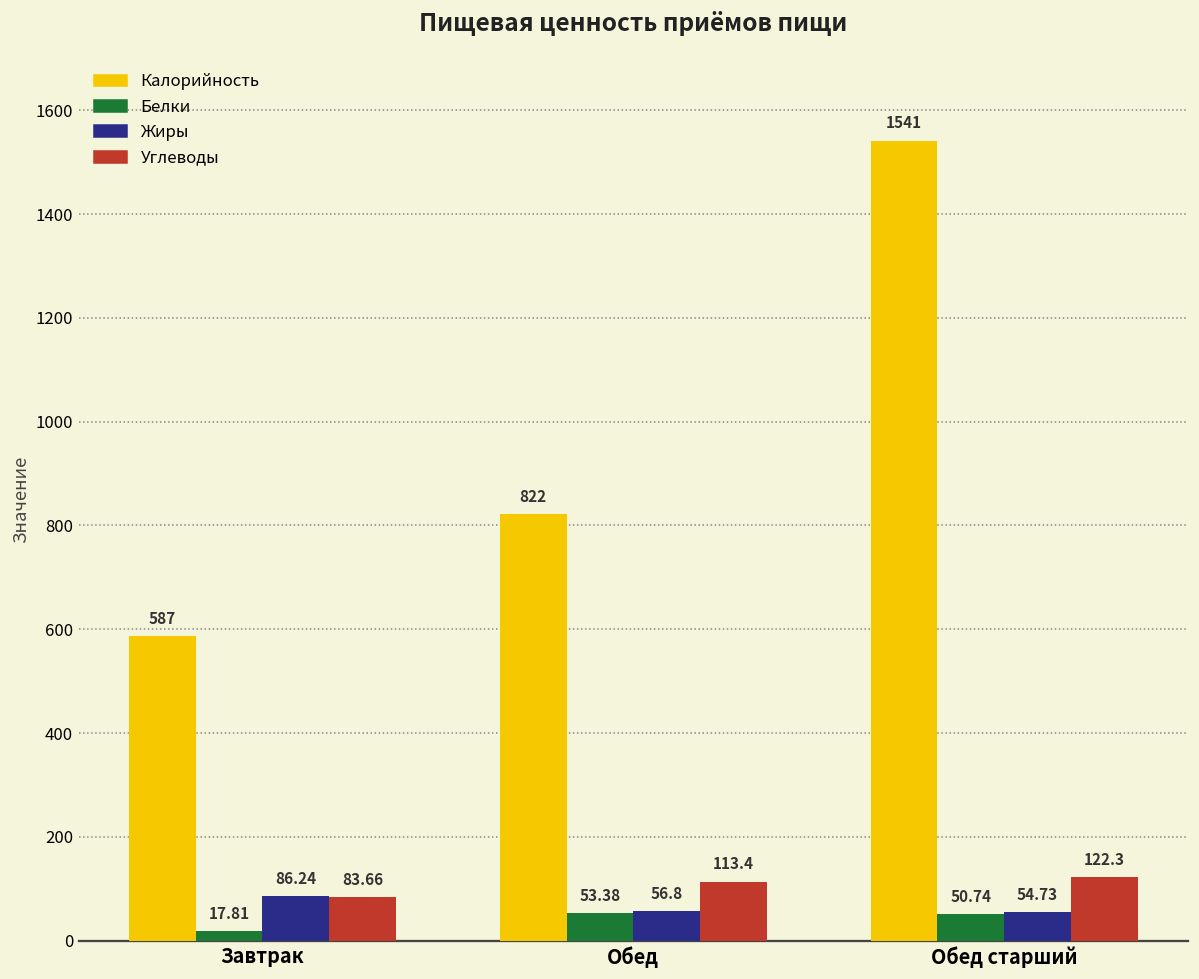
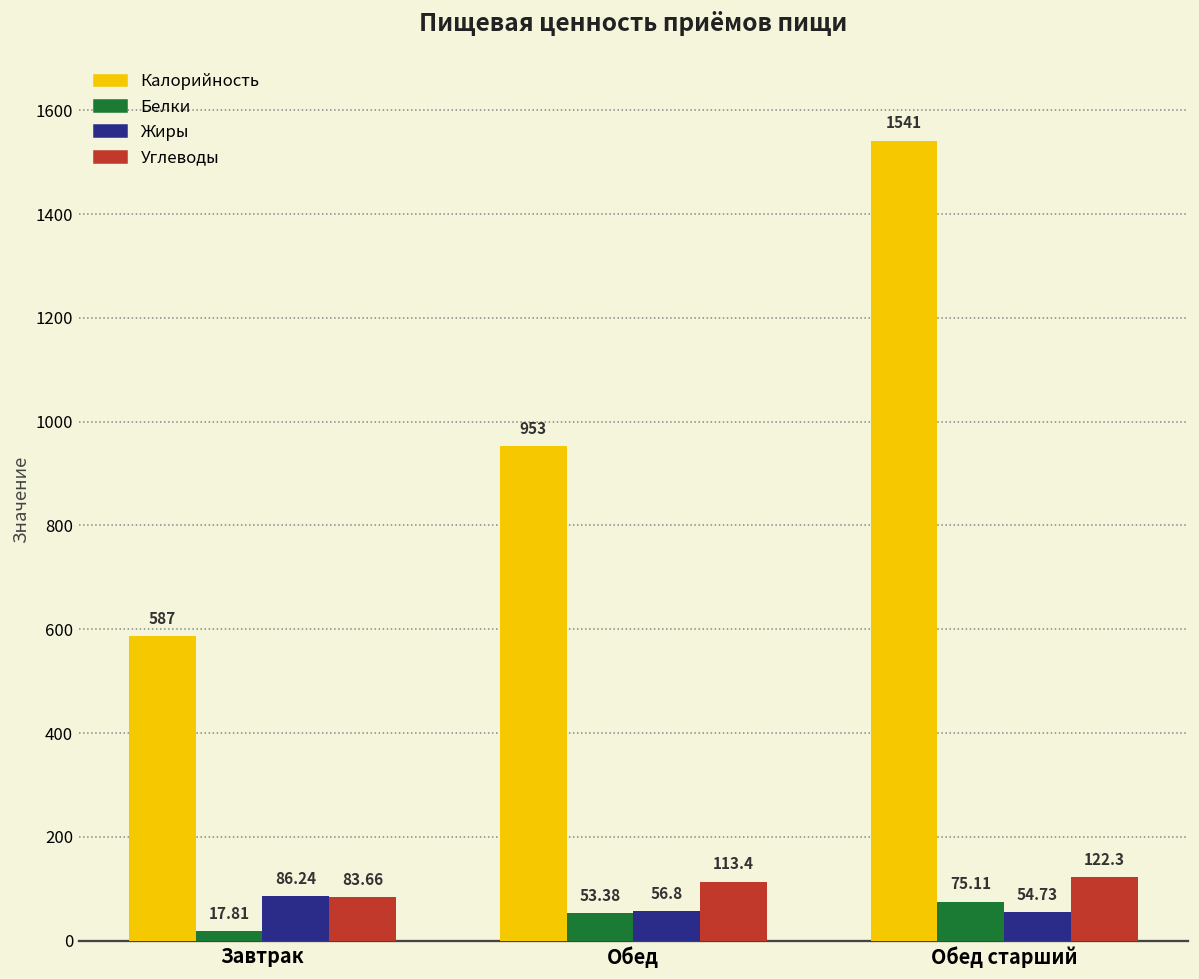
  {
    "Калорийность": {
      "Завтрак": 587,
-     "Обед": 822,
+     "Обед": 953,
      "Обед старший": 1541
    },
    "Белки": {
      "Завтрак": 17.81,
      "Обед": 53.38,
-     "Обед старший": 50.74
+     "Обед старший": 75.11
    },
    "Жиры": {
      "Завтрак": 86.24,
      "Обед": 56.8,
      "Обед старший": 54.73
    },
    "Углеводы": {
      "Завтрак": 83.66,
      "Обед": 113.4,
      "Обед старший": 122.3
    }
  }
